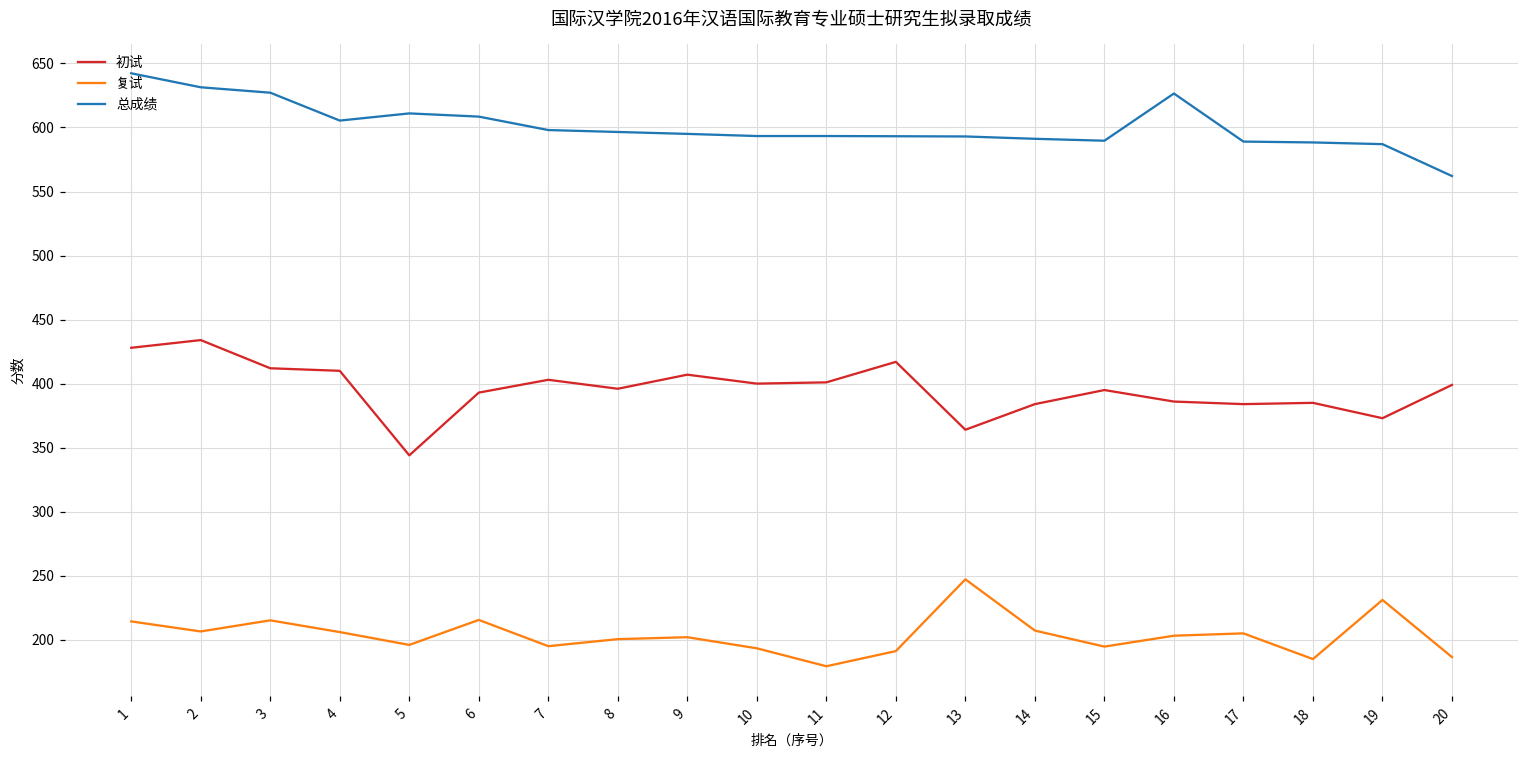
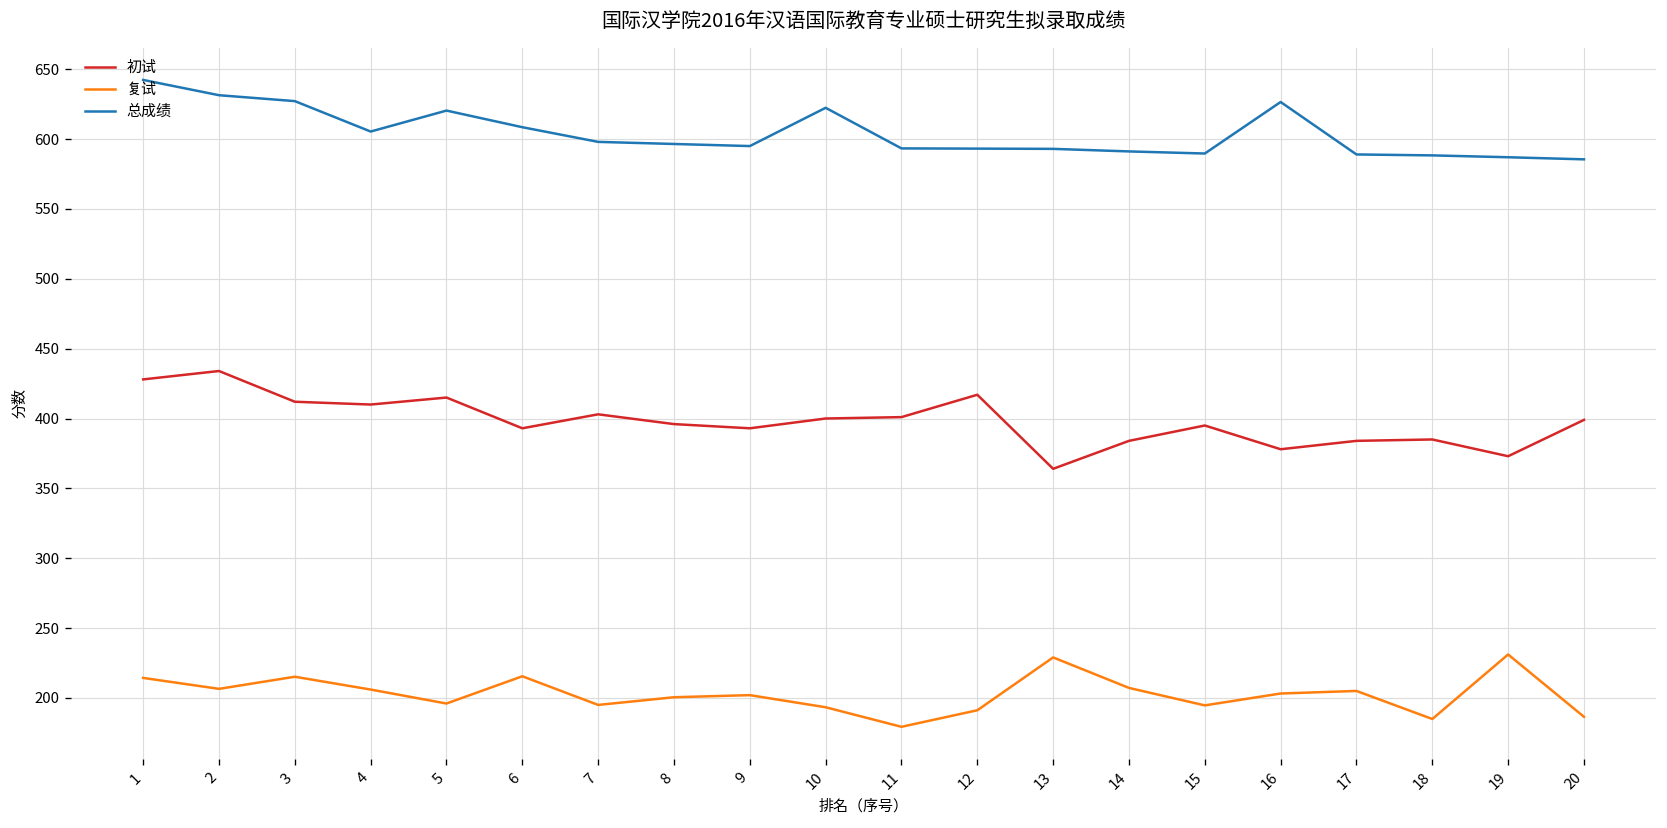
  {
    "初试": {
      "1": 428,
      "2": 434,
      "3": 412,
      "4": 410,
-     "5": 344,
+     "5": 415,
      "6": 393,
      "7": 403,
      "8": 396,
-     "9": 407,
+     "9": 393,
      "10": 400,
      "11": 401,
      "12": 417,
      "13": 364,
      "14": 384,
      "15": 395,
-     "16": 386,
+     "16": 378,
      "17": 384,
      "18": 385,
      "19": 373,
      "20": 399
    },
    "复试": {
      "1": 214,
      "2": 207,
      "3": 215,
      "4": 206,
      "5": 196,
      "6": 216,
      "7": 195,
      "8": 201,
      "9": 202,
      "10": 193,
      "11": 179,
      "12": 191,
-     "13": 247,
+     "13": 229,
      "14": 207,
      "15": 195,
      "16": 203,
      "17": 205,
      "18": 185,
      "19": 231,
      "20": 187
    },
    "总成绩": {
      "1": 642,
      "2": 631,
      "3": 627,
      "4": 605,
-     "5": 611,
+     "5": 620,
      "6": 609,
      "7": 598,
      "8": 597,
      "9": 595,
-     "10": 593,
+     "10": 622,
      "11": 593,
      "12": 593,
      "13": 593,
      "14": 591,
      "15": 590,
      "16": 627,
      "17": 589,
      "18": 588,
      "19": 587,
-     "20": 562
+     "20": 586
    }
  }
